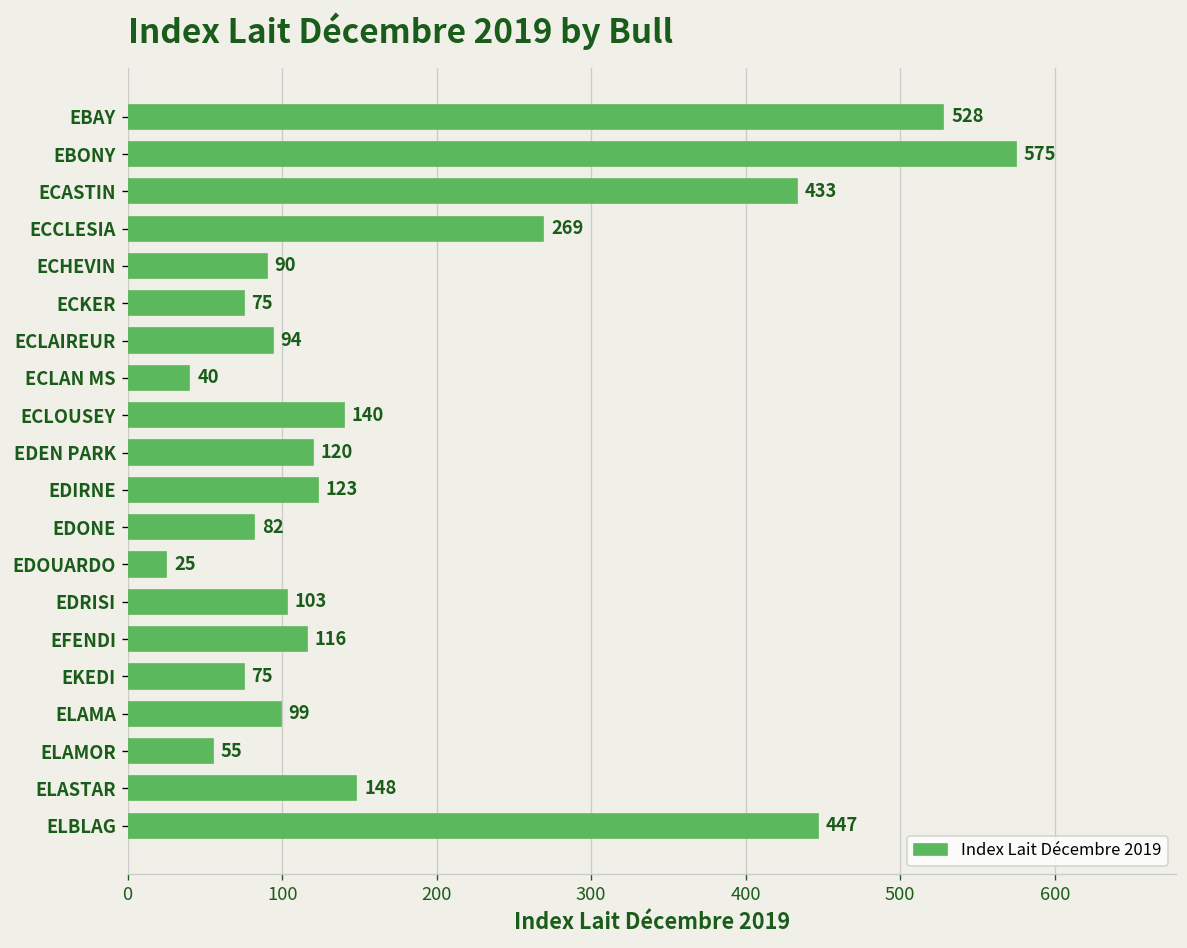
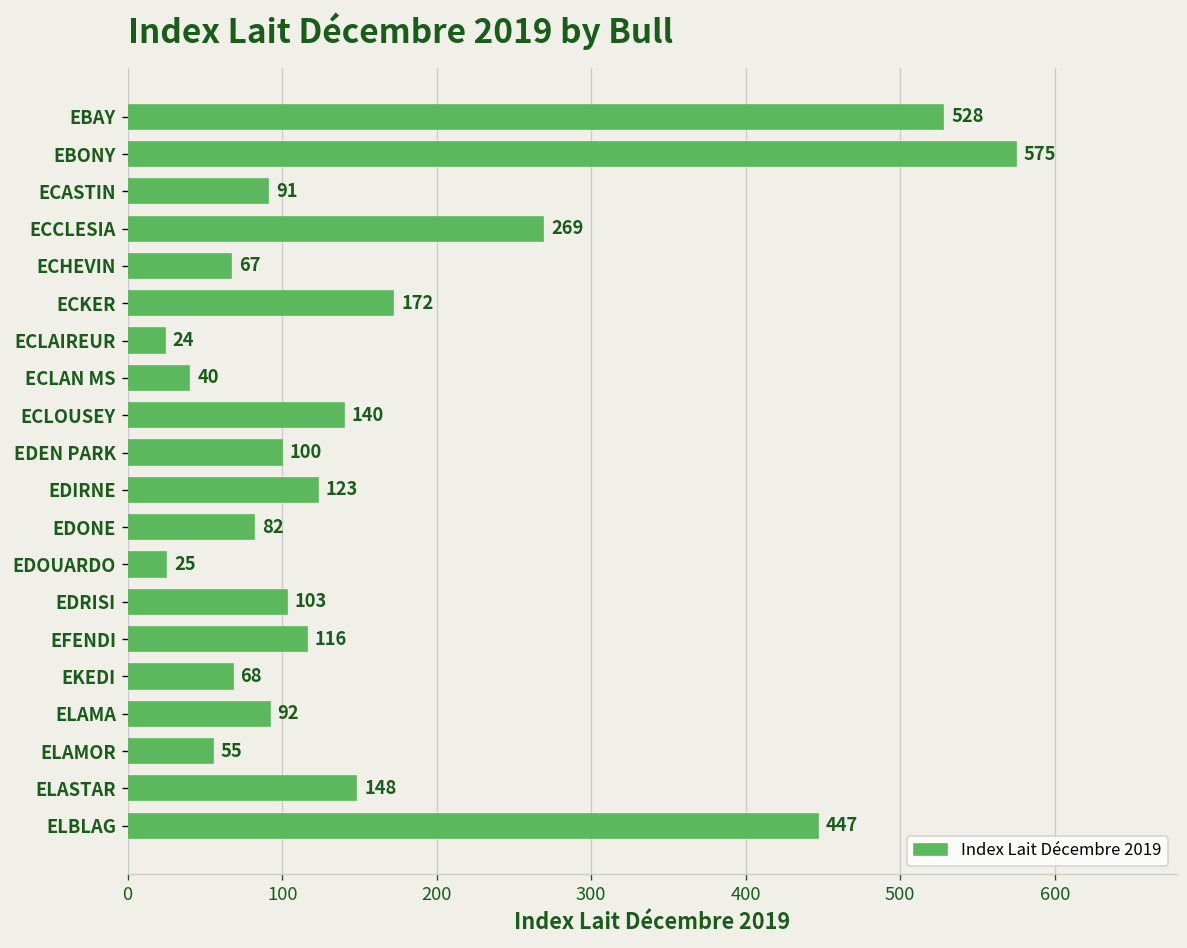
  {
    "EBAY": 528,
    "EBONY": 575,
-   "ECASTIN": 433,
+   "ECASTIN": 91,
    "ECCLESIA": 269,
-   "ECHEVIN": 90,
-   "ECKER": 75,
-   "ECLAIREUR": 94,
+   "ECHEVIN": 67,
+   "ECKER": 172,
+   "ECLAIREUR": 24,
    "ECLAN MS": 40,
    "ECLOUSEY": 140,
-   "EDEN PARK": 120,
+   "EDEN PARK": 100,
    "EDIRNE": 123,
    "EDONE": 82,
    "EDOUARDO": 25,
    "EDRISI": 103,
    "EFENDI": 116,
-   "EKEDI": 75,
-   "ELAMA": 99,
+   "EKEDI": 68,
+   "ELAMA": 92,
    "ELAMOR": 55,
    "ELASTAR": 148,
    "ELBLAG": 447
  }
